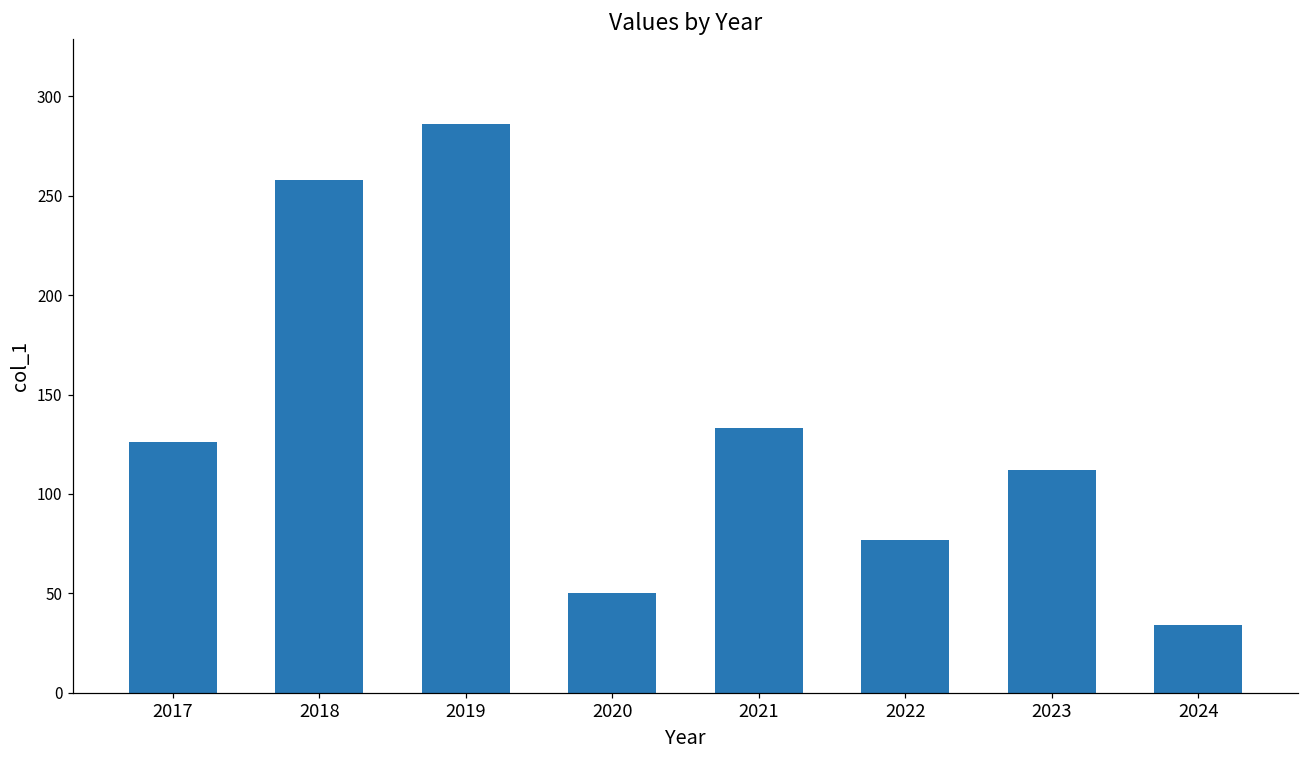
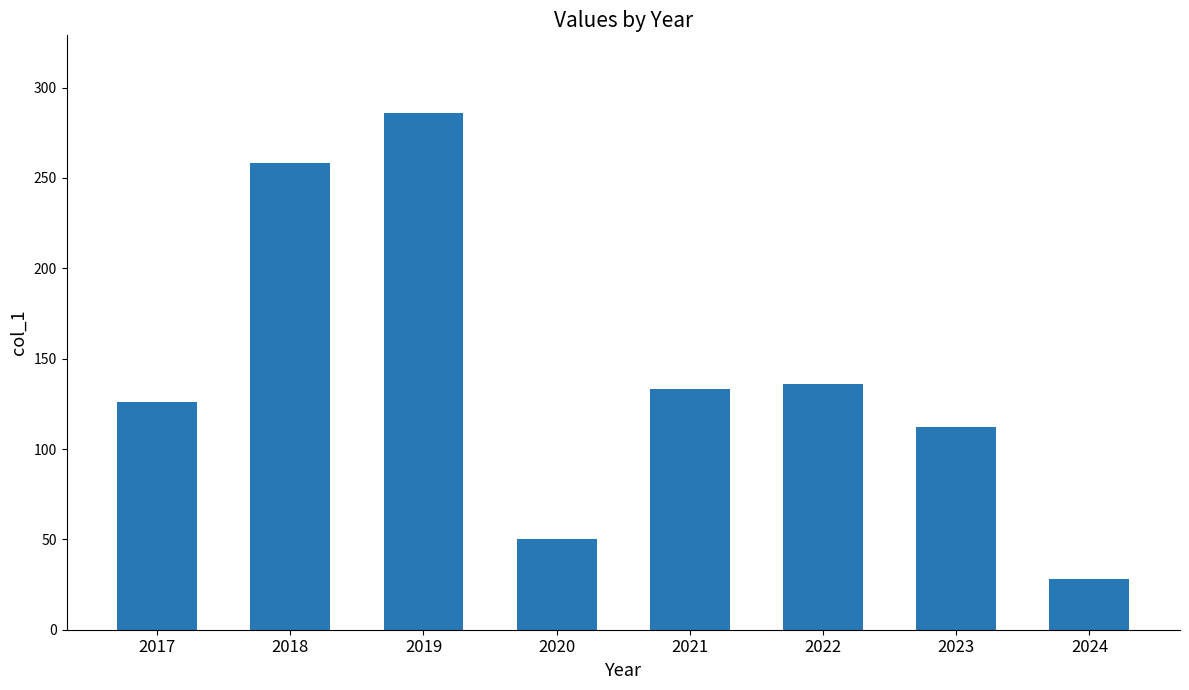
  {
    "2017": 126,
    "2018": 258,
    "2019": 286,
    "2020": 50,
    "2021": 133,
-   "2022": 77,
+   "2022": 136,
    "2023": 112,
-   "2024": 34
+   "2024": 28
  }
